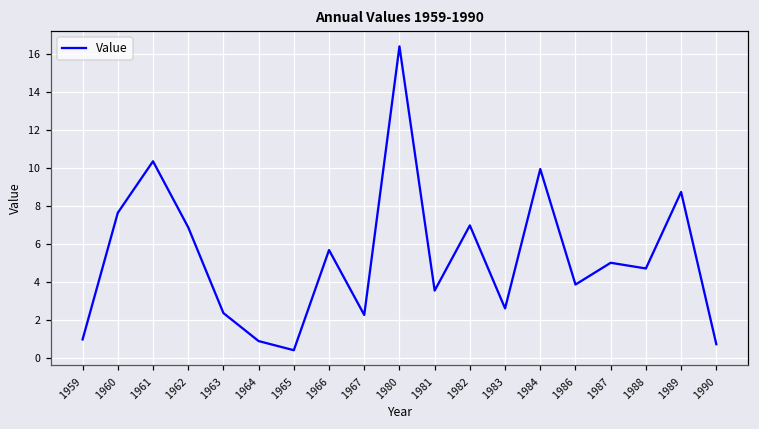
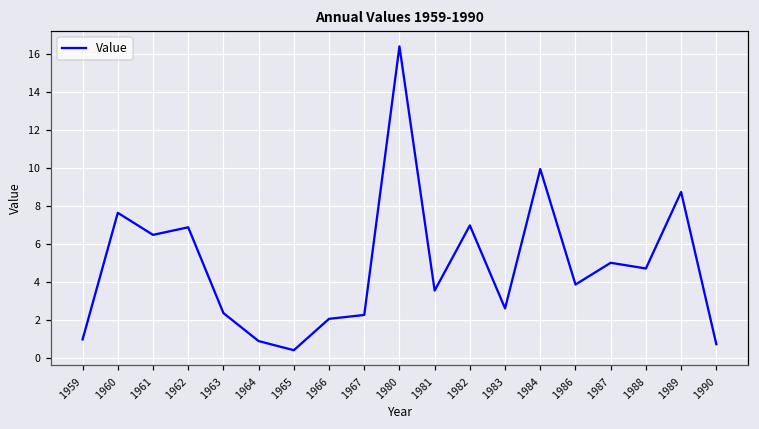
  {
    "1959": 1.0,
    "1960": 7.7,
-   "1961": 10.4,
+   "1961": 6.5,
    "1962": 6.9,
    "1963": 2.4,
    "1964": 0.9,
    "1965": 0.4,
-   "1966": 5.7,
+   "1966": 2.1,
    "1967": 2.3,
    "1980": 16.4,
    "1981": 3.6,
    "1982": 7.0,
    "1983": 2.6,
    "1984": 10.0,
    "1986": 3.9,
    "1987": 5.0,
    "1988": 4.7,
    "1989": 8.8,
    "1990": 0.7
  }
